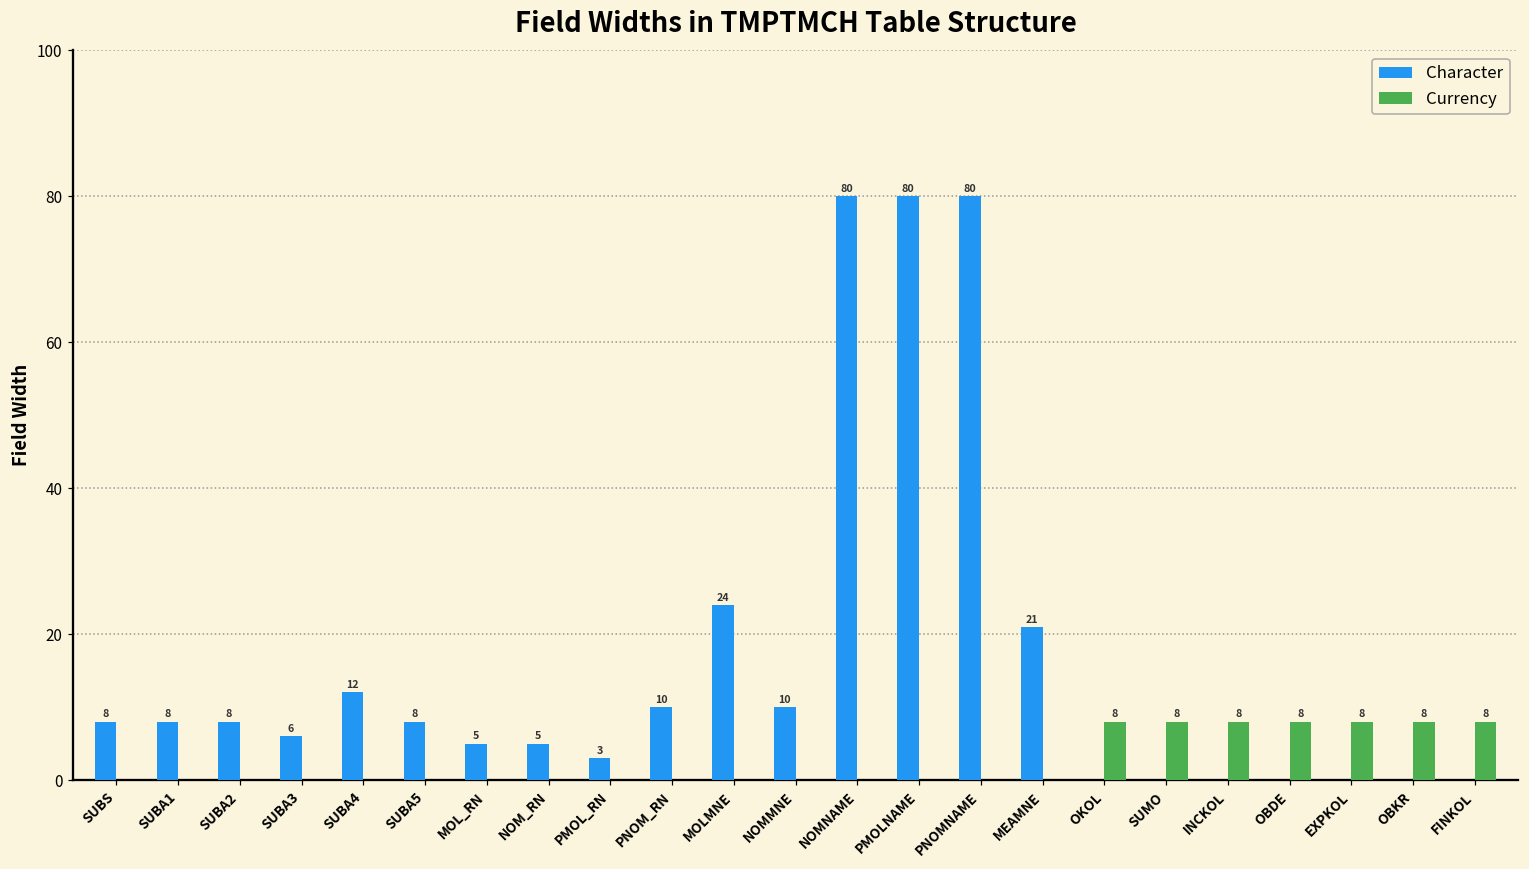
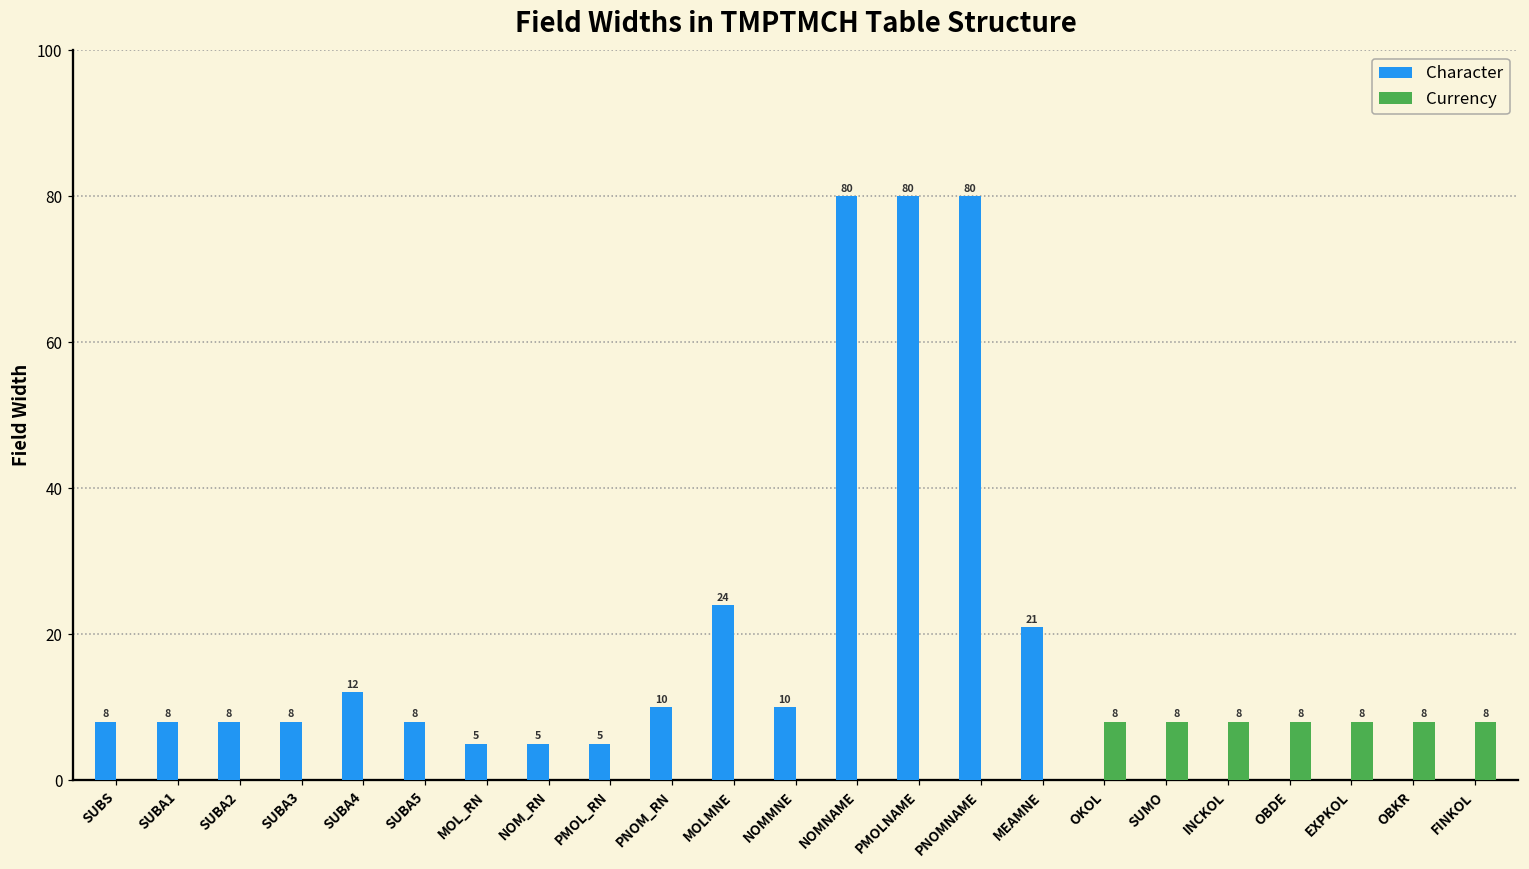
  {
    "Character": {
      "SUBS": 8,
      "SUBA1": 8,
      "SUBA2": 8,
-     "SUBA3": 6,
+     "SUBA3": 8,
      "SUBA4": 12,
      "SUBA5": 8,
      "MOL_RN": 5,
      "NOM_RN": 5,
-     "PMOL_RN": 3,
+     "PMOL_RN": 5,
      "PNOM_RN": 10,
      "MOLMNE": 24,
      "NOMMNE": 10,
      "NOMNAME": 80,
      "PMOLNAME": 80,
      "PNOMNAME": 80,
      "MEAMNE": 21
    },
    "Currency": {
      "OKOL": 8,
      "SUMO": 8,
      "INCKOL": 8,
      "OBDE": 8,
      "EXPKOL": 8,
      "OBKR": 8,
      "FINKOL": 8
    }
  }
